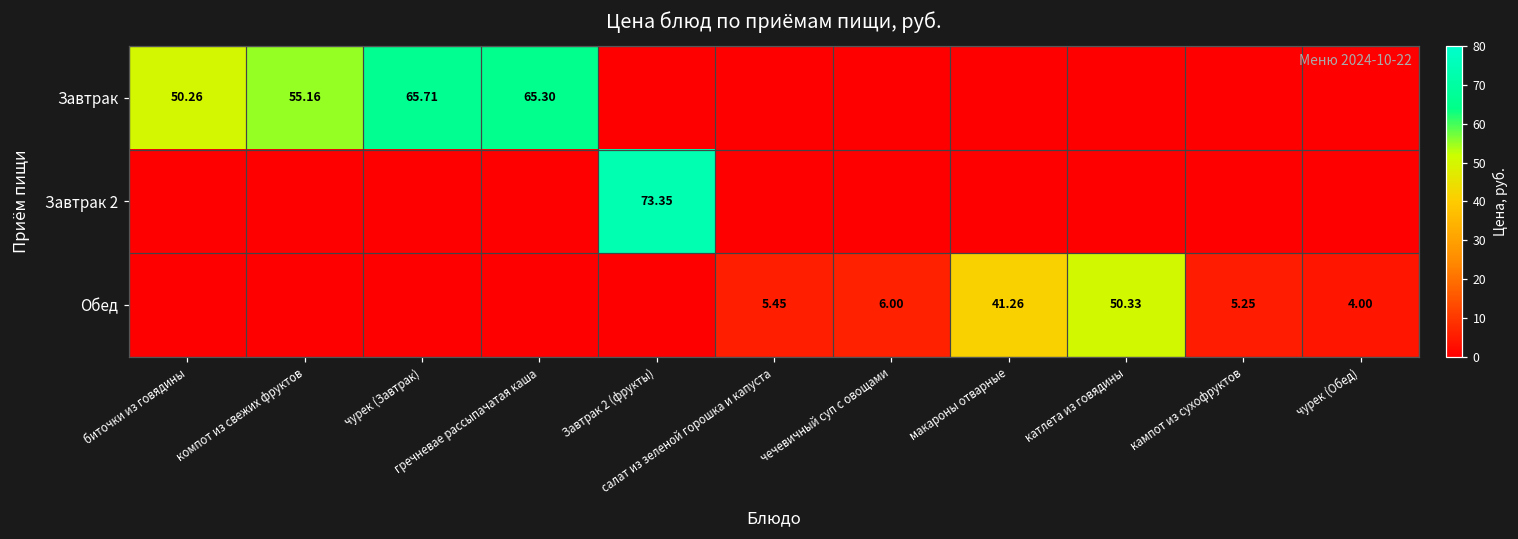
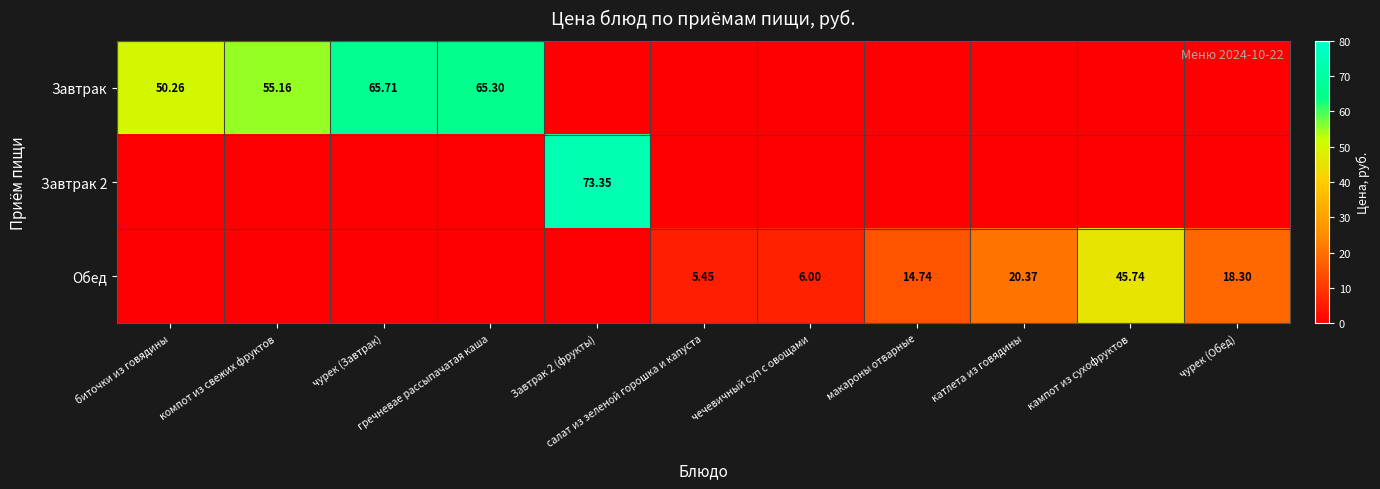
  {
    "Завтрак": {
      "биточки из говядины": 50.26,
      "компот из свежих фруктов": 55.16,
      "чурек (Завтрак)": 65.71,
      "гречневае рассыпачатая каша": 65.30
    },
    "Завтрак 2": {
      "Завтрак 2 (фрукты)": 73.35
    },
    "Обед": {
      "салат из зеленой горошка и капуста": 5.45,
      "чечевичный суп с овощами": 6.00,
-     "макароны отварные": 41.26,
-     "катлета из говядины": 50.33,
-     "кампот из сухофруктов": 5.25,
-     "чурек (Обед)": 4.00
+     "макароны отварные": 14.74,
+     "катлета из говядины": 20.37,
+     "кампот из сухофруктов": 45.74,
+     "чурек (Обед)": 18.30
    }
  }
